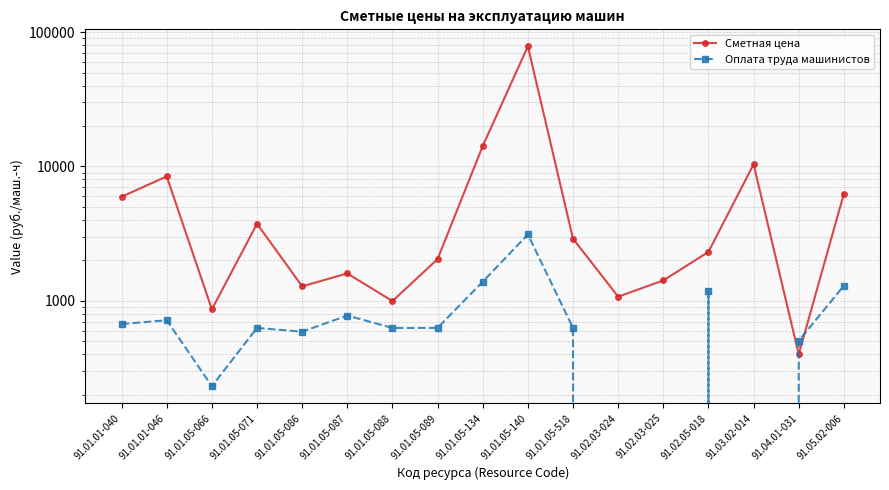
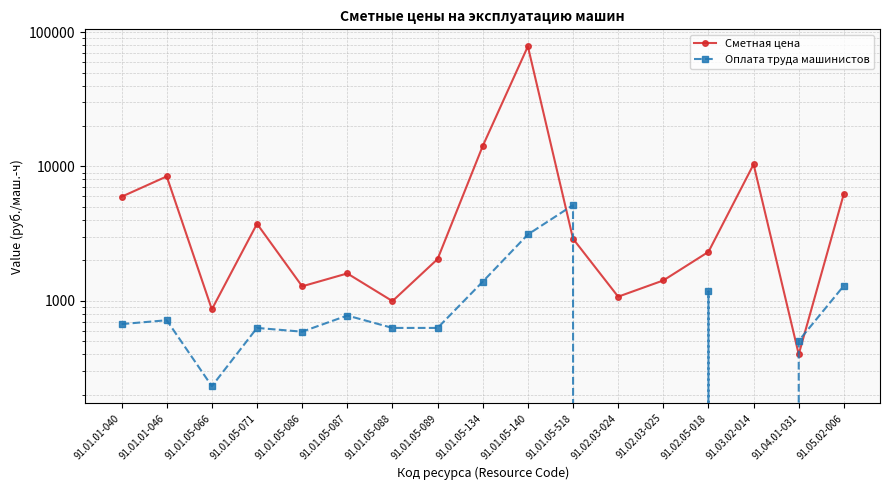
  {
    "Сметная цена": {
      "91.01.01-040": 6000,
      "91.01.01-046": 8000,
      "91.01.05-066": 900,
      "91.01.05-071": 3700,
      "91.01.05-086": 1300,
      "91.01.05-087": 1600,
      "91.01.05-088": 1000,
      "91.01.05-089": 2000,
      "91.01.05-134": 14000,
      "91.01.05-140": 80000,
      "91.01.05-518": 2900,
      "91.02.03-024": 1100,
      "91.02.03-025": 1400,
      "91.02.05-018": 2300,
      "91.03.02-014": 10000,
      "91.04.01-031": 400,
      "91.05.02-006": 6000
    },
    "Оплата труда машинистов": {
      "91.01.01-040": 700,
      "91.01.01-046": 700,
      "91.01.05-066": 230,
      "91.01.05-071": 600,
      "91.01.05-086": 600,
      "91.01.05-087": 800,
      "91.01.05-088": 600,
      "91.01.05-089": 600,
      "91.01.05-134": 1400,
      "91.01.05-140": 3100,
-     "91.01.05-518": 600,
+     "91.01.05-518": 5200,
      "91.02.05-018": 1200,
      "91.04.01-031": 500,
      "91.05.02-006": 1300
    }
  }
